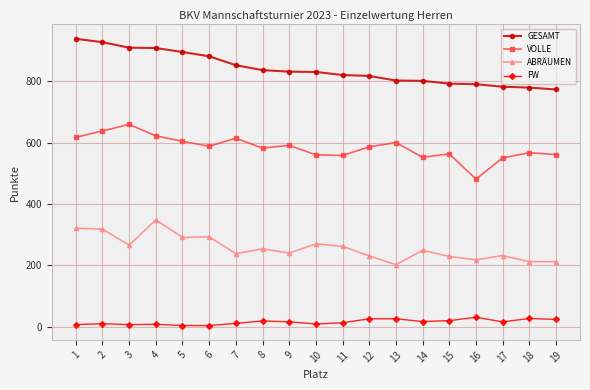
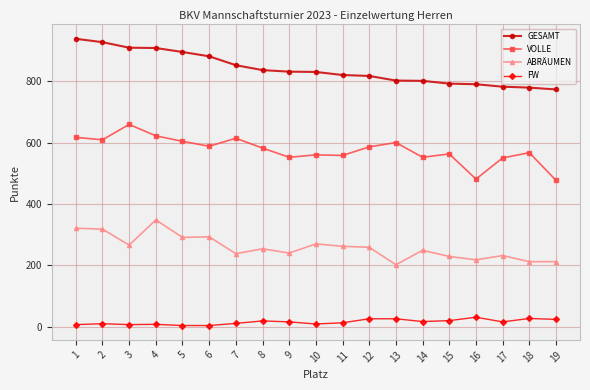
  {
    "VOLLE": {
      "1": 620,
-     "2": 640,
+     "2": 610,
      "3": 660,
      "4": 620,
      "5": 600,
      "6": 590,
      "7": 610,
      "8": 580,
-     "9": 590,
+     "9": 550,
      "10": 560,
      "11": 560,
      "12": 590,
      "13": 600,
      "14": 550,
      "15": 560,
      "16": 480,
      "17": 550,
      "18": 570,
-     "19": 560
+     "19": 480
    },
    "ABRÄUMEN": {
      "1": 320,
      "2": 320,
      "3": 270,
      "4": 350,
      "5": 290,
      "6": 290,
      "7": 240,
      "8": 250,
      "9": 240,
      "10": 270,
      "11": 260,
-     "12": 230,
+     "12": 260,
      "13": 200,
      "14": 250,
      "15": 230,
      "16": 220,
      "17": 230,
      "18": 210,
      "19": 210
    }
  }
